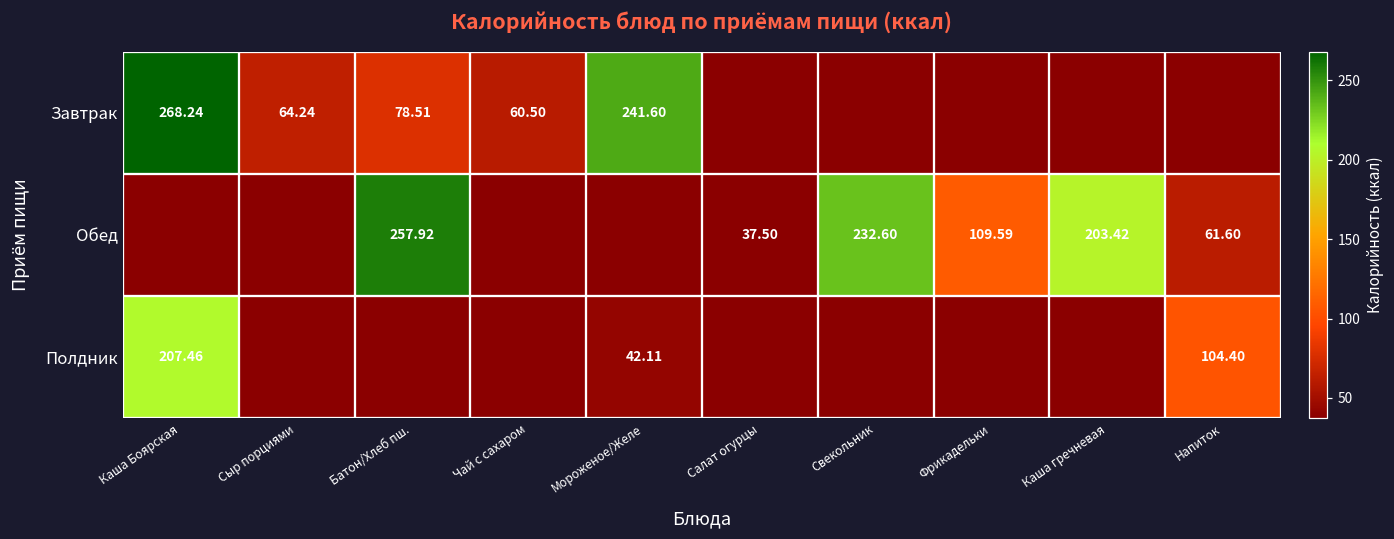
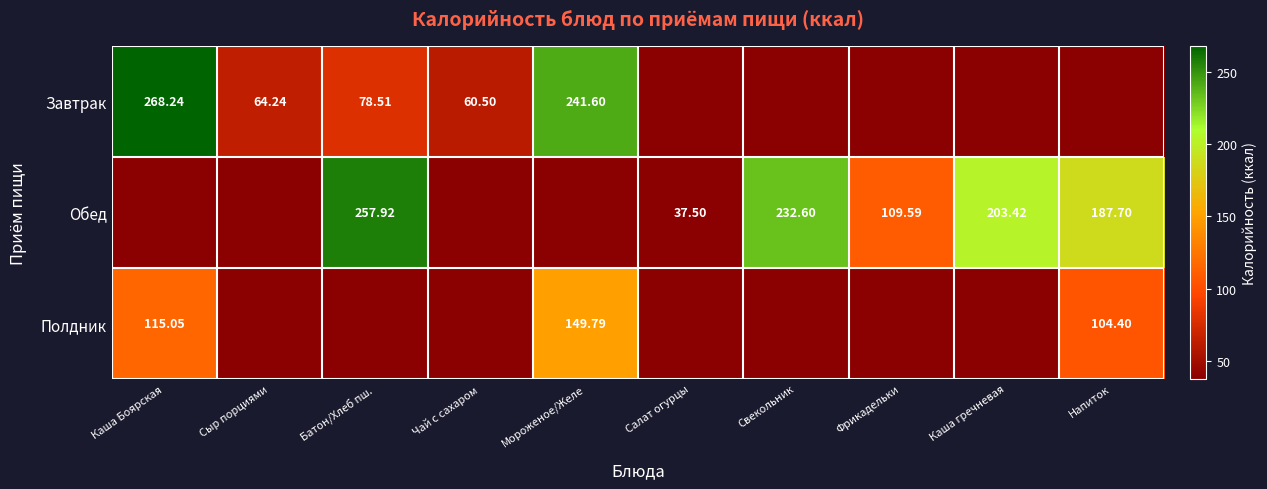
  {
    "Завтрак": {
      "Каша Боярская": 268.24,
      "Сыр порциями": 64.24,
      "Батон/Хлеб пш.": 78.51,
      "Чай с сахаром": 60.50,
      "Мороженое/Желе": 241.60
    },
    "Обед": {
      "Батон/Хлеб пш.": 257.92,
      "Салат огурцы": 37.50,
      "Свекольник": 232.60,
      "Фрикадельки": 109.59,
      "Каша гречневая": 203.42,
-     "Напиток": 61.60
+     "Напиток": 187.70
    },
    "Полдник": {
-     "Каша Боярская": 207.46,
-     "Мороженое/Желе": 42.11,
+     "Каша Боярская": 115.05,
+     "Мороженое/Желе": 149.79,
      "Напиток": 104.40
    }
  }
